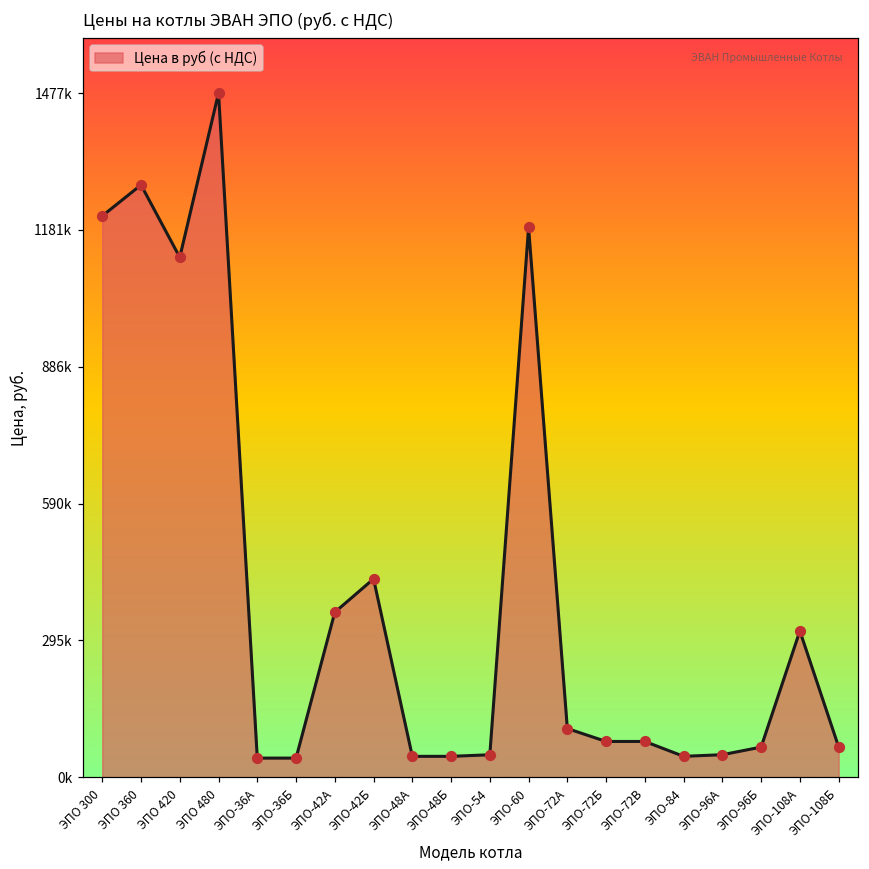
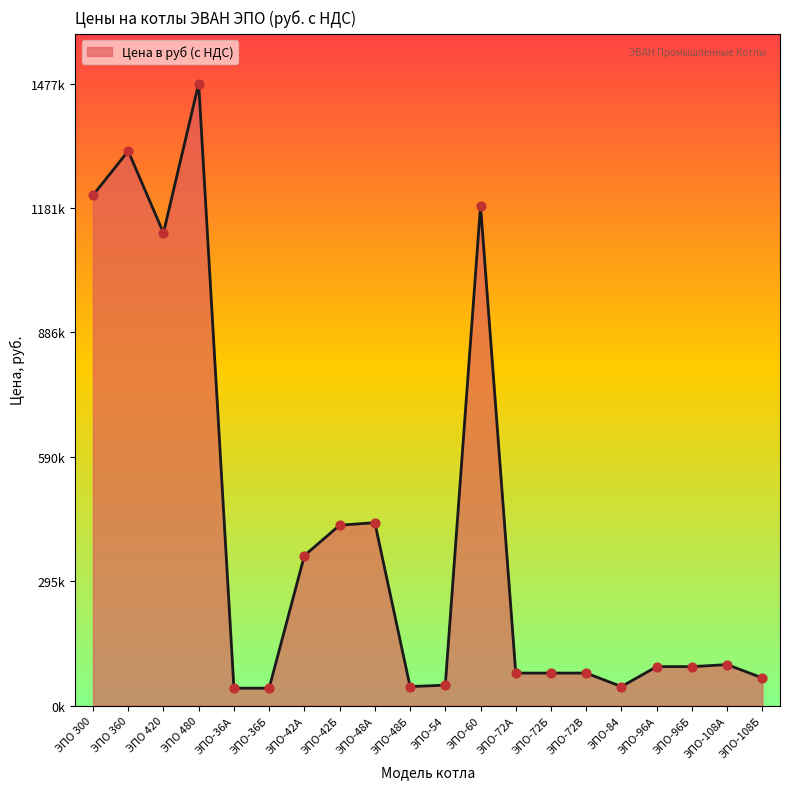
  {
    "ЭПО 300": 1210000,
-   "ЭПО 360": 1280000,
+   "ЭПО 360": 1320000,
    "ЭПО 420": 1120000,
    "ЭПО 480": 1480000,
    "ЭПО-36А": 40000,
    "ЭПО-36Б": 40000,
    "ЭПО-42А": 360000,
    "ЭПО-42Б": 430000,
-   "ЭПО-48А": 50000,
+   "ЭПО-48А": 430000,
    "ЭПО-48Б": 50000,
    "ЭПО-54": 50000,
    "ЭПО-60": 1190000,
-   "ЭПО-72А": 110000,
+   "ЭПО-72А": 80000,
    "ЭПО-72Б": 80000,
    "ЭПО-72В": 80000,
    "ЭПО-84": 50000,
-   "ЭПО-96А": 50000,
-   "ЭПО-96Б": 60000,
-   "ЭПО-108А": 320000,
+   "ЭПО-96А": 90000,
+   "ЭПО-96Б": 90000,
+   "ЭПО-108А": 100000,
    "ЭПО-108Б": 70000
  }
